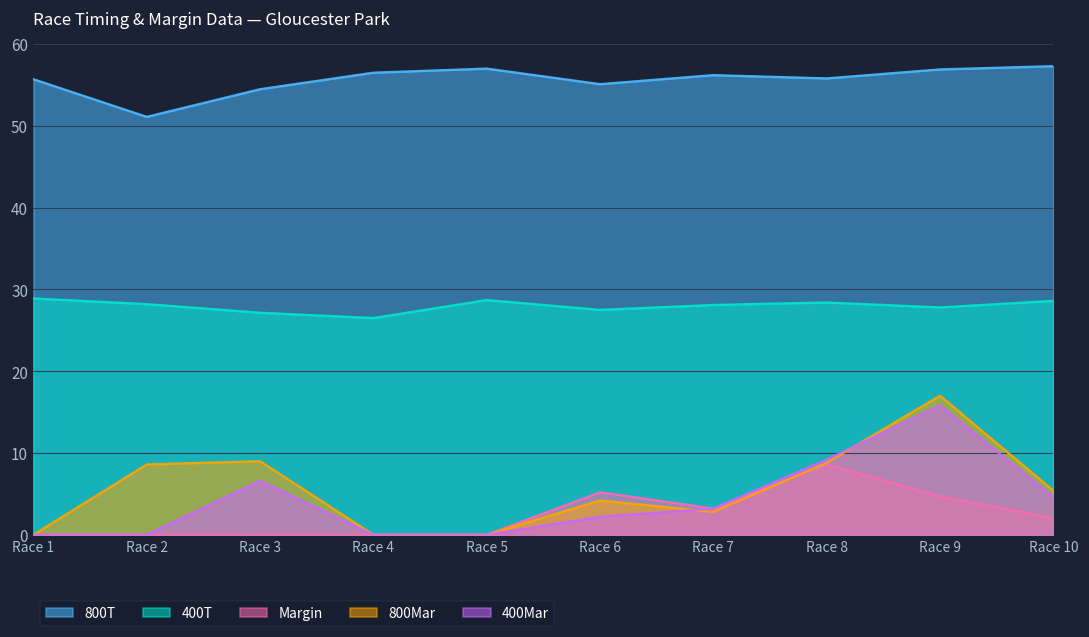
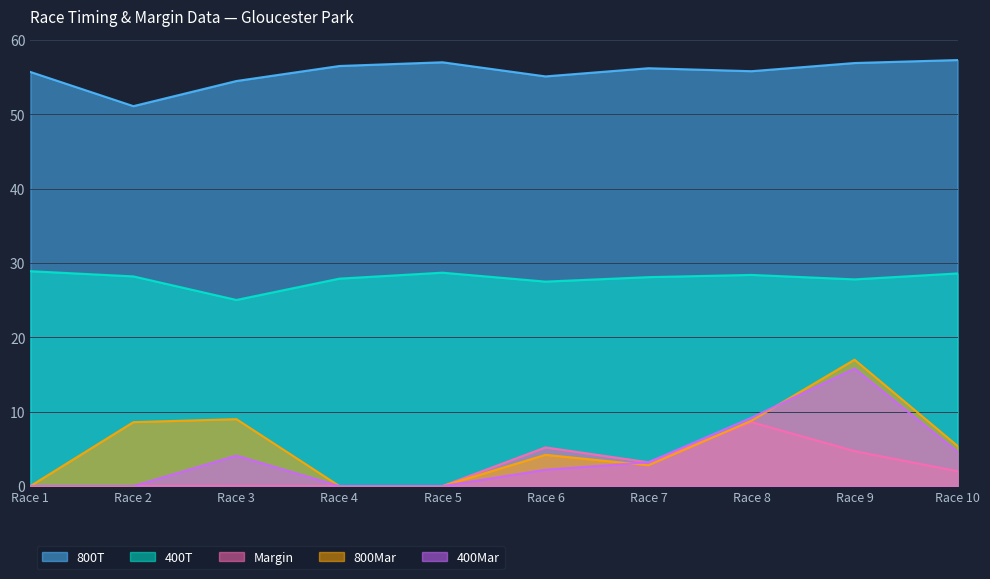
  {
    "800T": {
      "Race 1": 56,
      "Race 2": 51,
      "Race 3": 54,
      "Race 4": 57,
      "Race 5": 57,
      "Race 6": 55,
      "Race 7": 56,
      "Race 8": 56,
      "Race 9": 57,
      "Race 10": 57
    },
    "400T": {
      "Race 1": 29,
      "Race 2": 28,
-     "Race 3": 27,
-     "Race 4": 27,
+     "Race 3": 25,
+     "Race 4": 28,
      "Race 5": 29,
      "Race 6": 28,
      "Race 7": 28,
      "Race 8": 28,
      "Race 9": 28,
      "Race 10": 29
    },
    "Margin": {
      "Race 3": 0,
      "Race 6": 5,
      "Race 9": 5,
      "Race 10": 2
    },
    "800Mar": {
      "Race 2": 9,
      "Race 3": 9,
      "Race 6": 4,
      "Race 7": 3,
      "Race 9": 17,
      "Race 10": 5
    },
    "400Mar": {
-     "Race 3": 7,
+     "Race 3": 4,
      "Race 6": 2,
      "Race 8": 9,
      "Race 9": 16,
      "Race 10": 5
    }
  }
